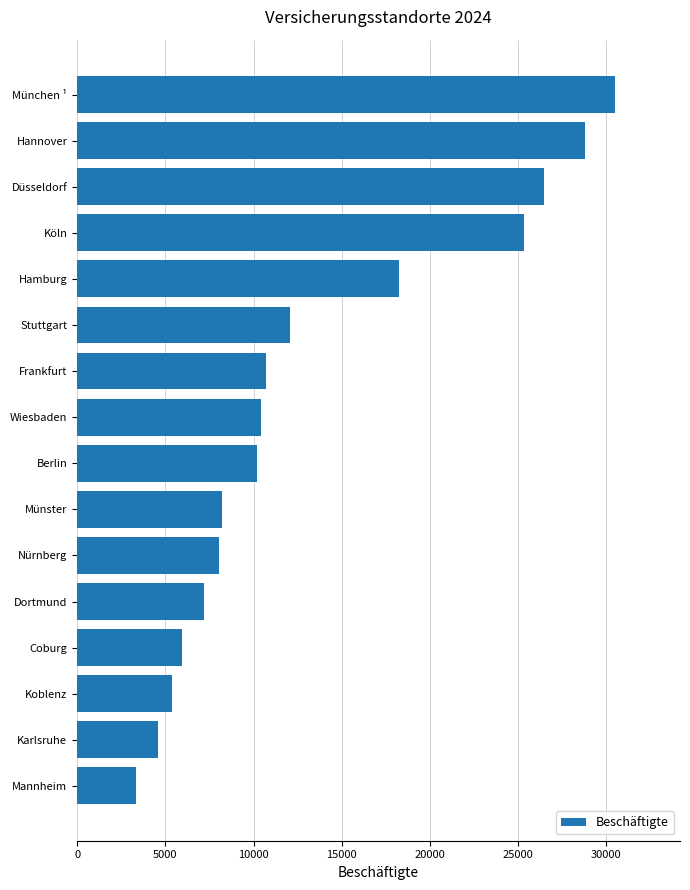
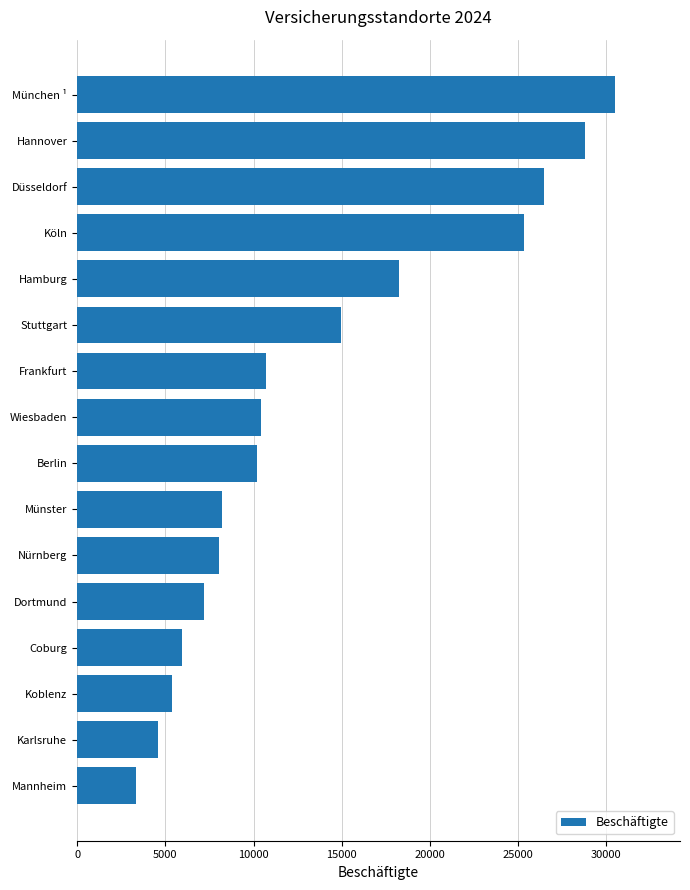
  {
    "München ¹": 30500,
    "Hannover": 28800,
    "Düsseldorf": 26500,
    "Köln": 25400,
    "Hamburg": 18200,
-   "Stuttgart": 12100,
+   "Stuttgart": 14900,
    "Frankfurt": 10700,
    "Wiesbaden": 10400,
    "Berlin": 10200,
    "Münster": 8200,
    "Nürnberg": 8100,
    "Dortmund": 7200,
    "Coburg": 5900,
    "Koblenz": 5400,
    "Karlsruhe": 4600,
    "Mannheim": 3400
  }
